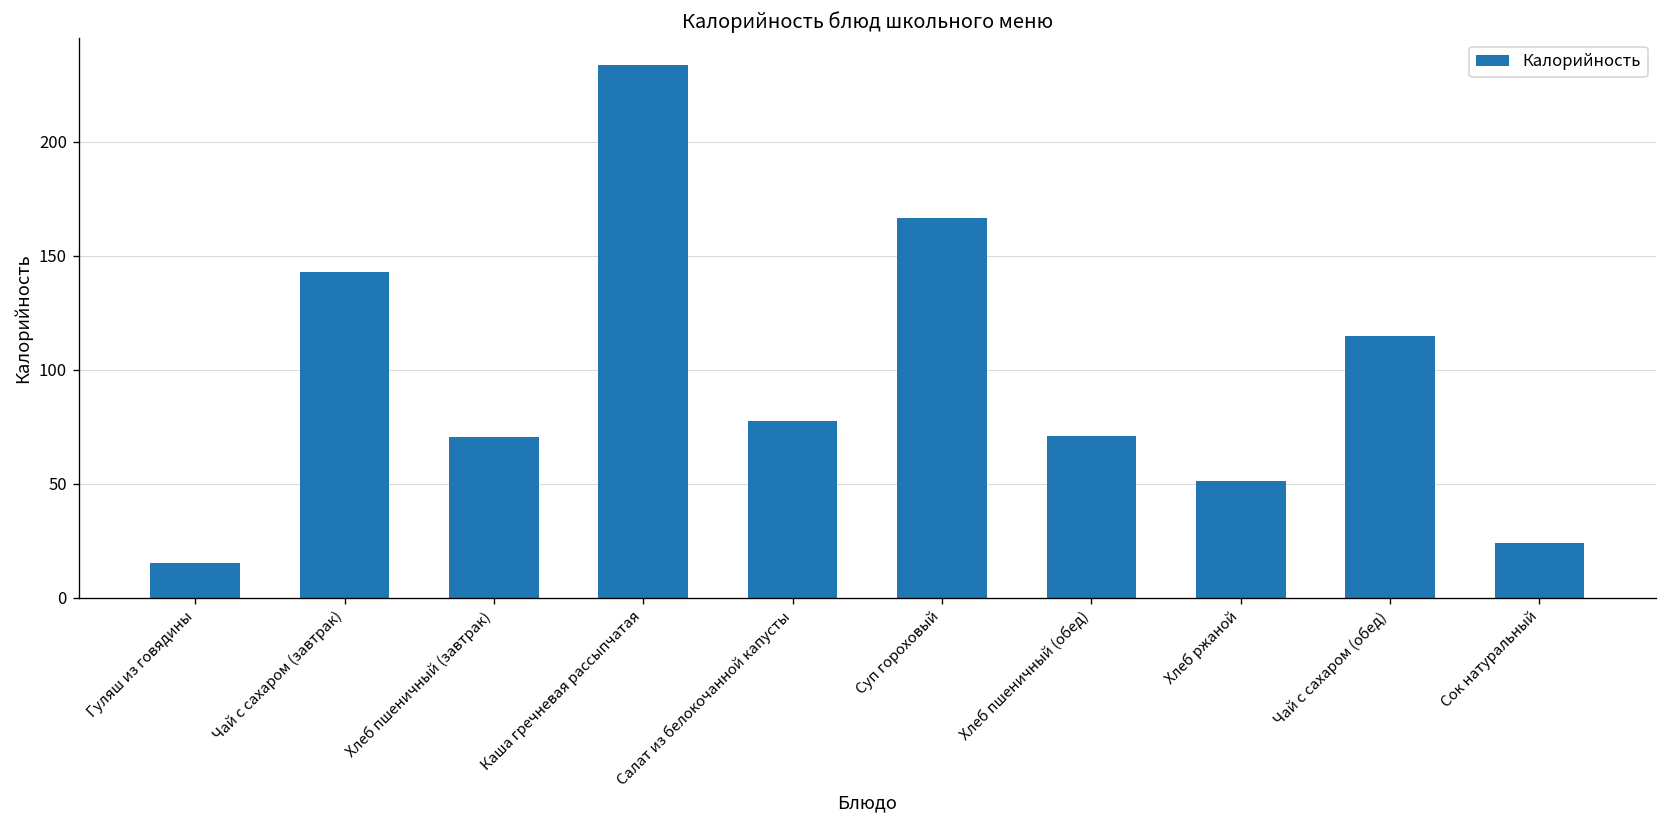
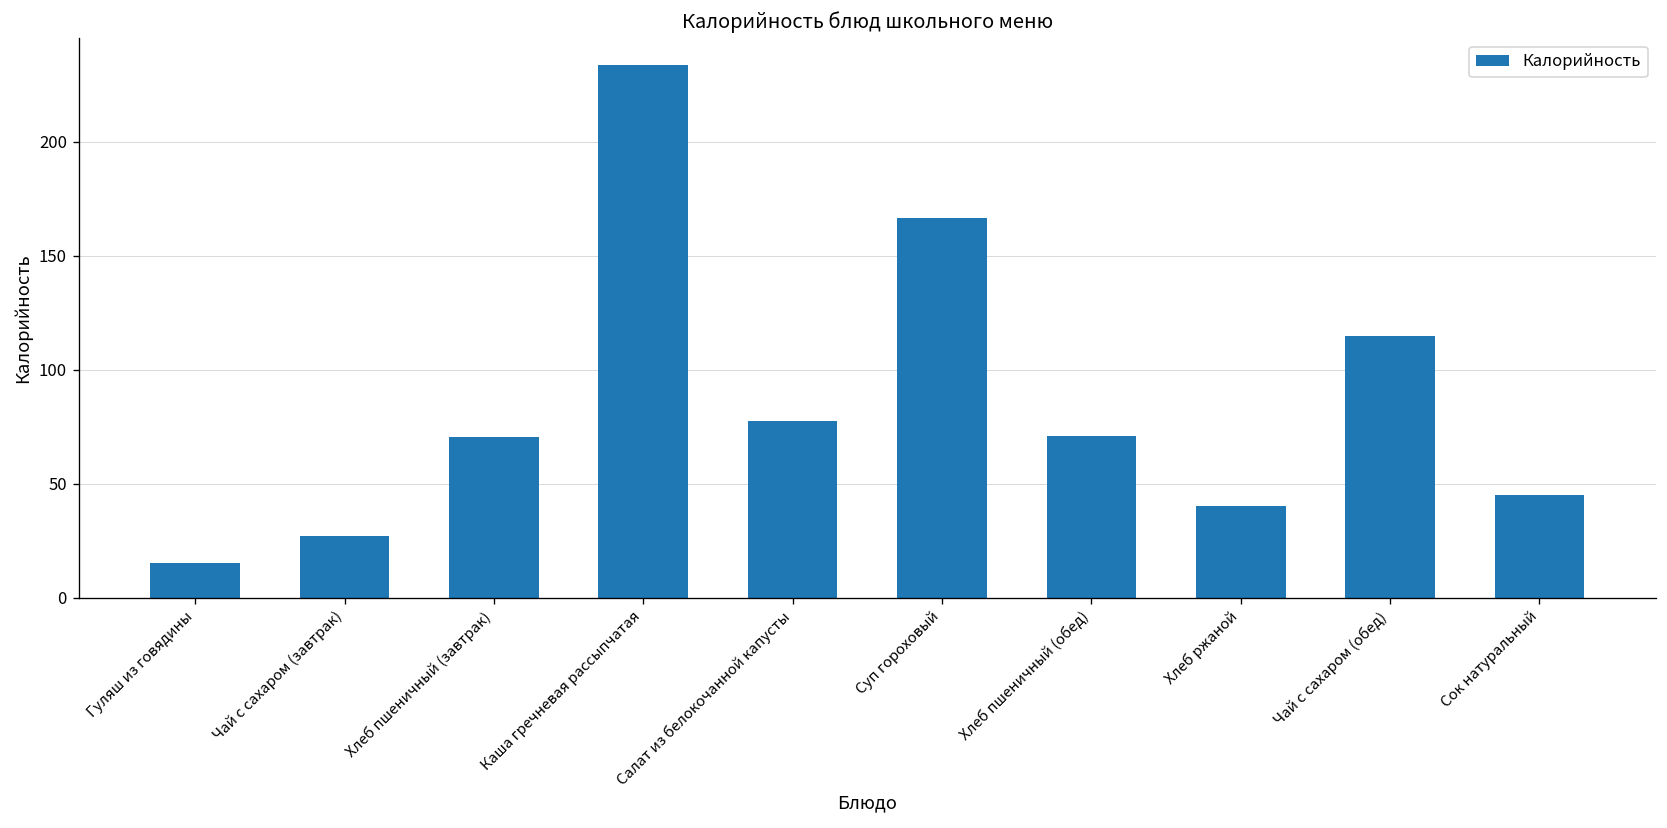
  {
    "Гуляш из говядины": 15,
-   "Чай с сахаром (завтрак)": 143,
+   "Чай с сахаром (завтрак)": 27,
    "Хлеб пшеничный (завтрак)": 71,
    "Каша гречневая рассыпчатая": 234,
    "Салат из белокочанной капусты": 78,
    "Суп гороховый": 166,
    "Хлеб пшеничный (обед)": 71,
-   "Хлеб ржаной": 51,
+   "Хлеб ржаной": 40,
    "Чай с сахаром (обед)": 115,
-   "Сок натуральный": 24
+   "Сок натуральный": 45
  }
